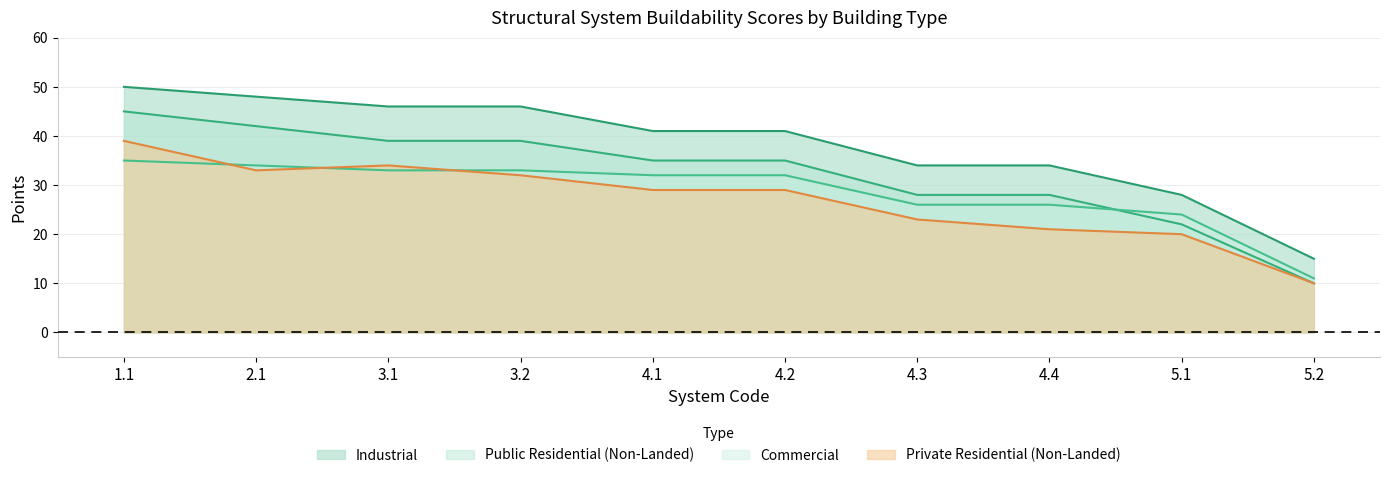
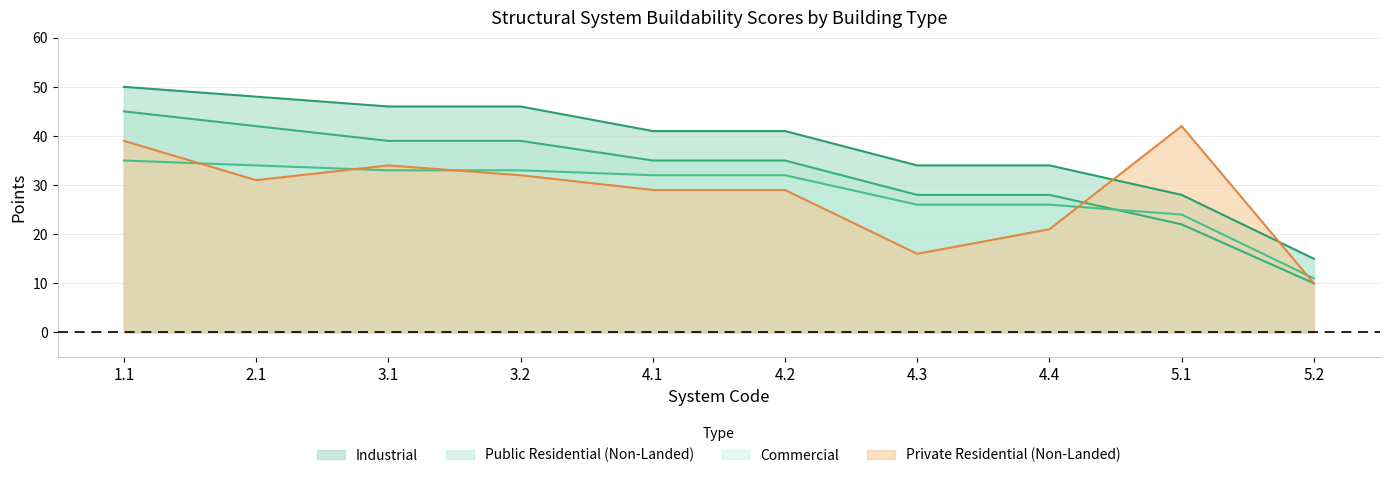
  {
    "Private Residential (Non-Landed)": {
      "1.1": 39,
-     "2.1": 33,
+     "2.1": 31,
      "3.1": 34,
      "3.2": 32,
      "4.1": 29,
      "4.2": 29,
-     "4.3": 23,
+     "4.3": 16,
      "4.4": 21,
-     "5.1": 20
+     "5.1": 42
    }
  }
